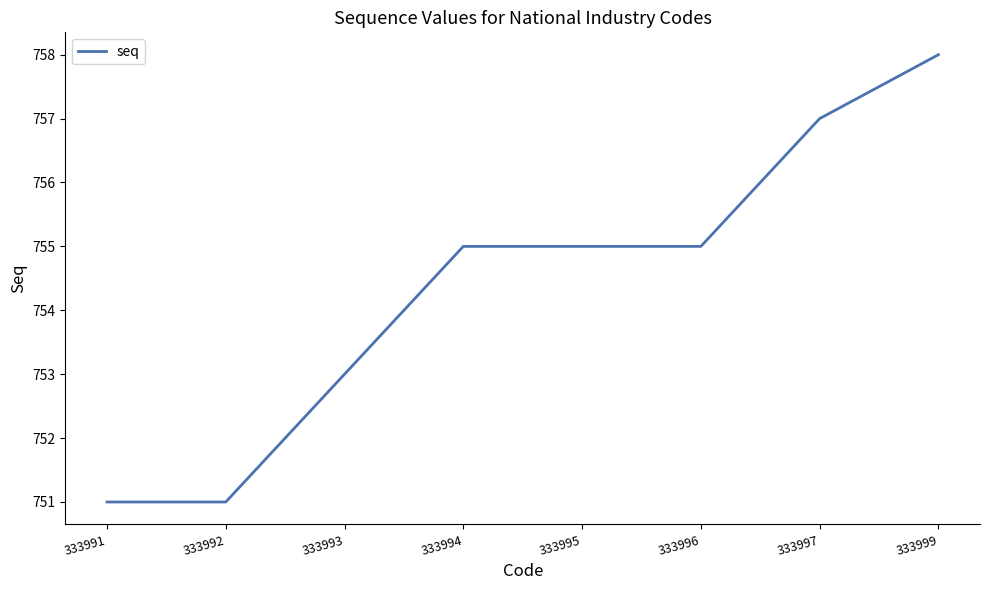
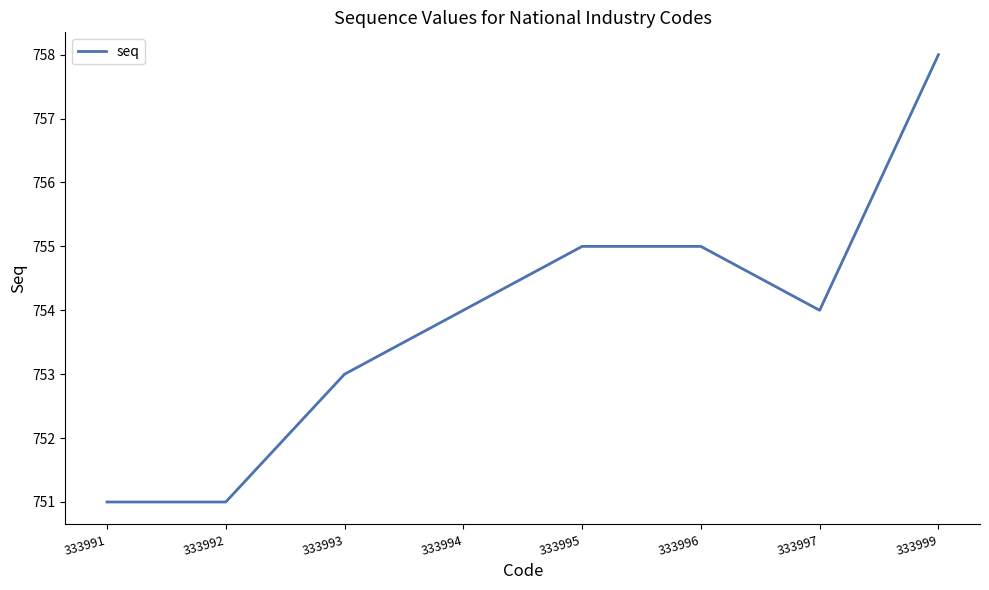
  {
    "333991": 751,
    "333992": 751,
    "333993": 753,
-   "333994": 755,
+   "333994": 754,
    "333995": 755,
    "333996": 755,
-   "333997": 757,
+   "333997": 754,
    "333999": 758
  }
